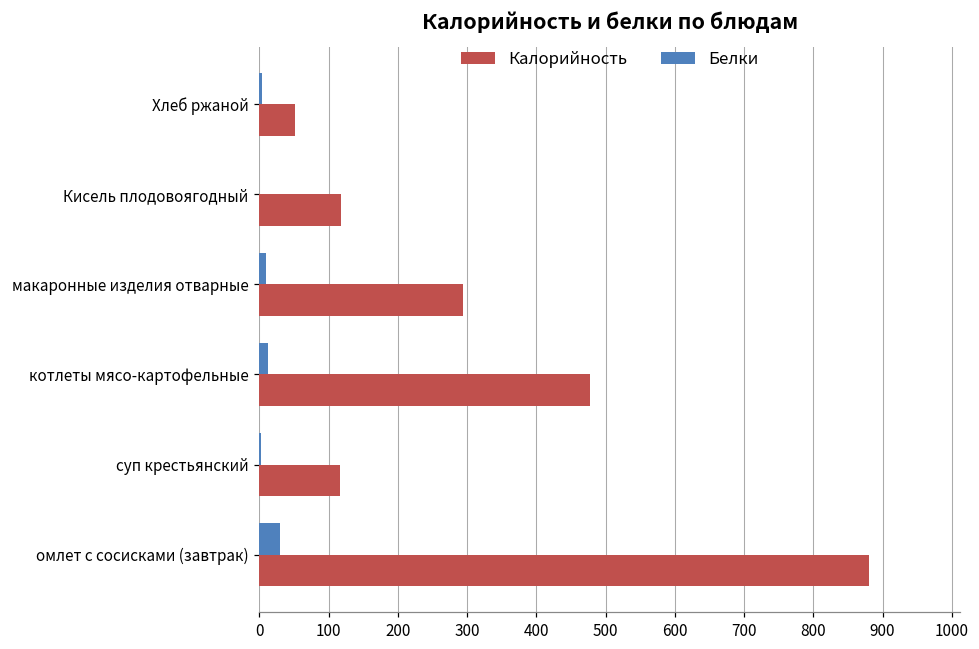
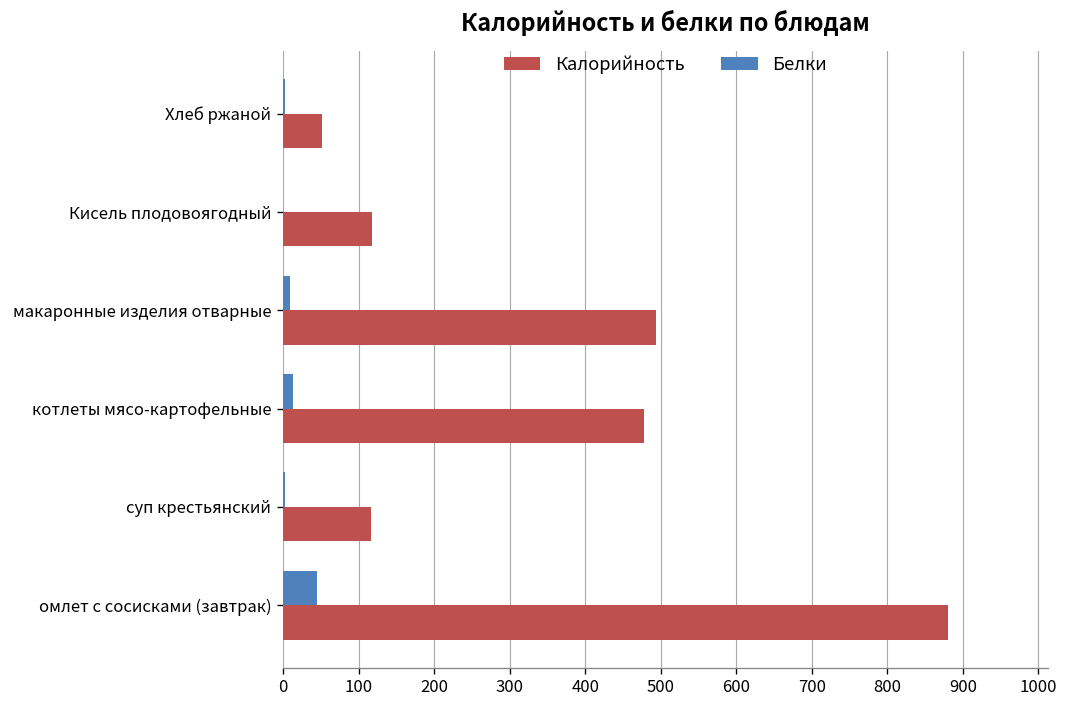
  {
    "Калорийность": {
      "Хлеб ржаной": 50,
      "Кисель плодовоягодный": 120,
-     "макаронные изделия отварные": 290,
+     "макаронные изделия отварные": 490,
      "котлеты мясо-картофельные": 480,
      "суп крестьянский": 120,
      "омлет с сосисками (завтрак)": 880
    },
    "Белки": {
      "Кисель плодовоягодный": 0,
      "макаронные изделия отварные": 10,
      "котлеты мясо-картофельные": 10,
-     "омлет с сосисками (завтрак)": 30
+     "омлет с сосисками (завтрак)": 50
    }
  }
